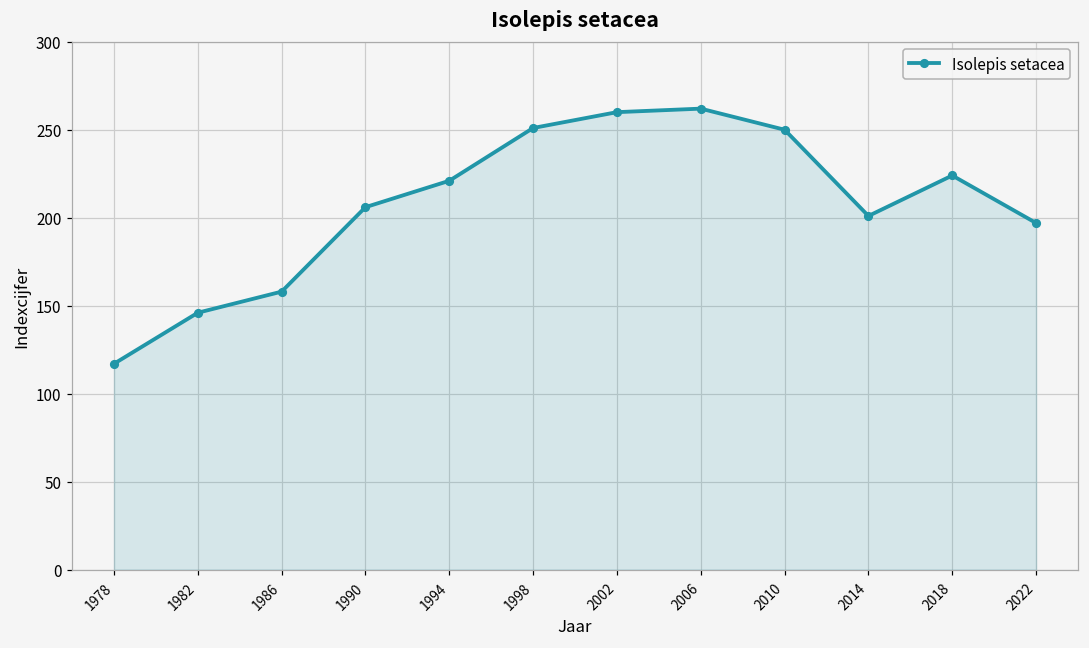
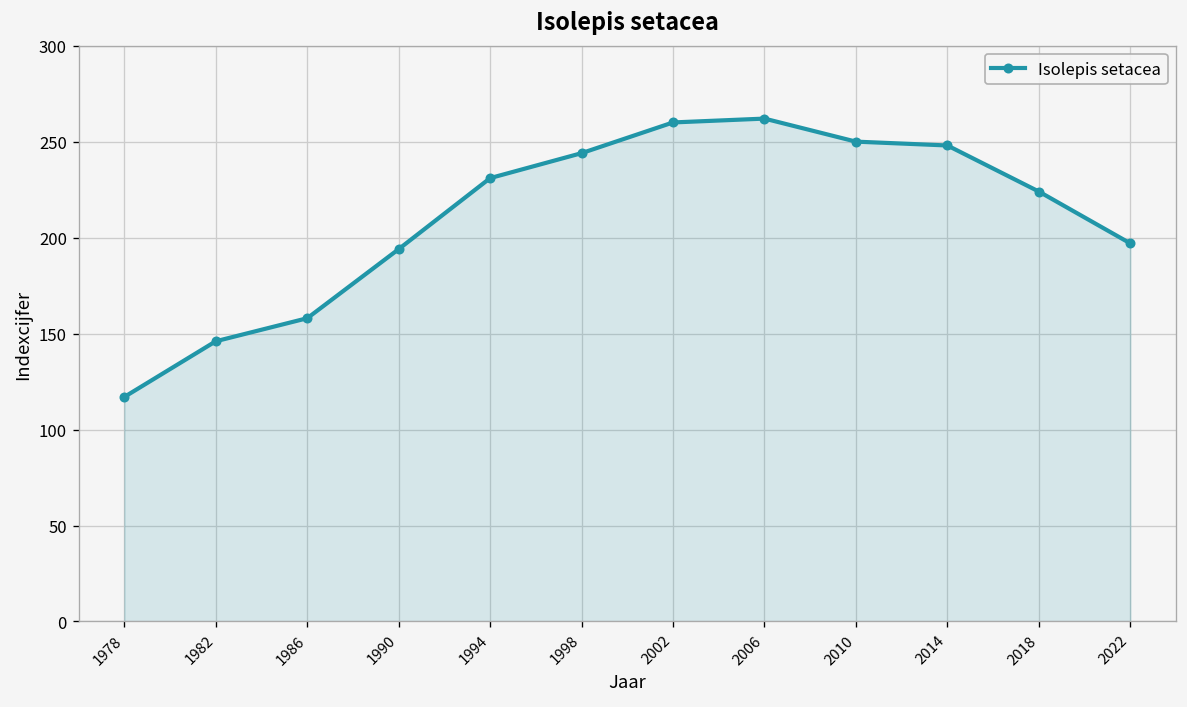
  {
    "1978": 117,
    "1982": 146,
    "1986": 158,
-   "1990": 206,
-   "1994": 221,
-   "1998": 251,
+   "1990": 194,
+   "1994": 231,
+   "1998": 244,
    "2002": 260,
    "2006": 262,
    "2010": 250,
-   "2014": 201,
+   "2014": 248,
    "2018": 224,
    "2022": 197
  }
